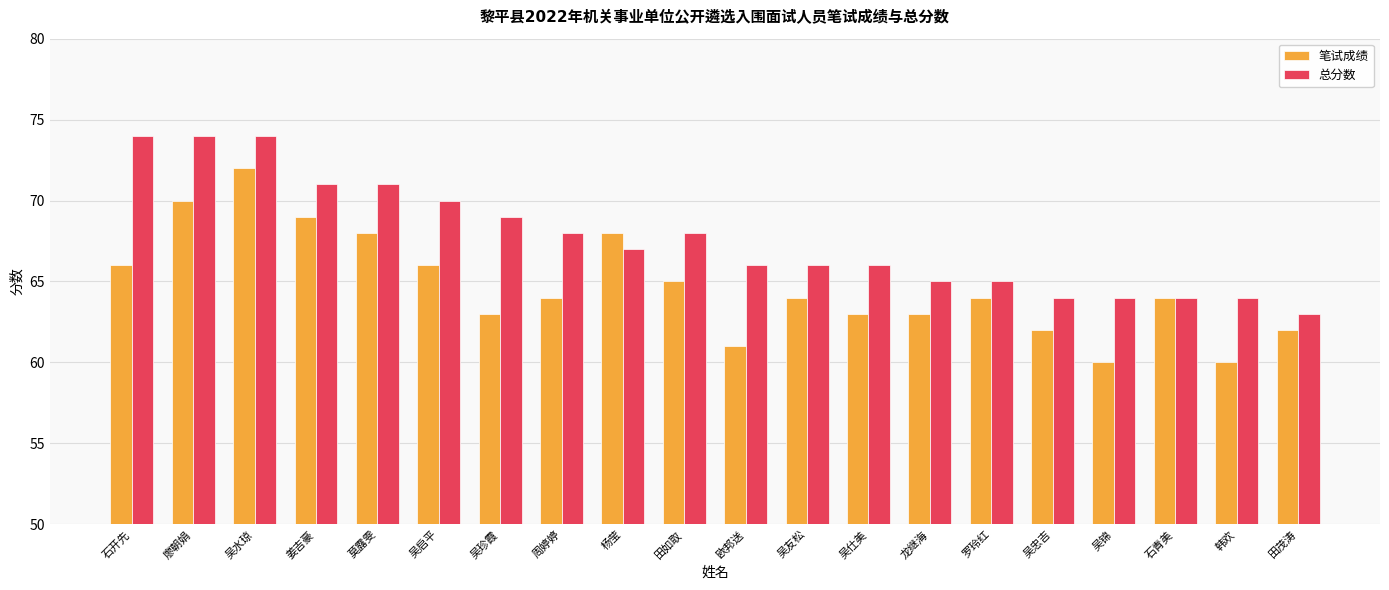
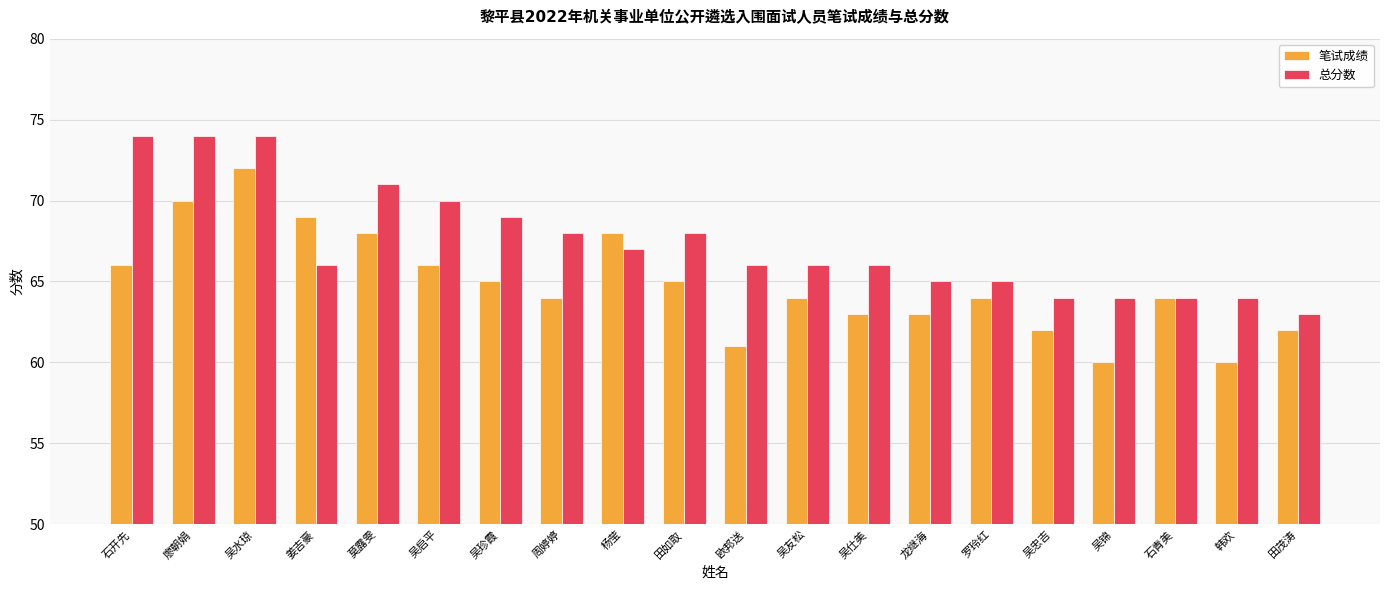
  {
    "笔试成绩": {
      "石开先": 66,
      "廖朝娟": 70,
      "吴水琼": 72,
      "姜吉豪": 69,
      "莫露雯": 68,
      "吴启平": 66,
-     "吴珍霞": 63,
+     "吴珍霞": 65,
      "周婷婷": 64,
      "杨莹": 68,
      "田如取": 65,
      "欧邦送": 61,
      "吴友松": 64,
      "吴仕美": 63,
      "龙继海": 63,
      "罗玲红": 64,
      "吴忠吉": 62,
      "吴锦": 60,
      "石青美": 64,
      "韩欢": 60,
      "田茂涛": 62
    },
    "总分数": {
      "石开先": 74,
      "廖朝娟": 74,
      "吴水琼": 74,
-     "姜吉豪": 71,
+     "姜吉豪": 66,
      "莫露雯": 71,
      "吴启平": 70,
      "吴珍霞": 69,
      "周婷婷": 68,
      "杨莹": 67,
      "田如取": 68,
      "欧邦送": 66,
      "吴友松": 66,
      "吴仕美": 66,
      "龙继海": 65,
      "罗玲红": 65,
      "吴忠吉": 64,
      "吴锦": 64,
      "石青美": 64,
      "韩欢": 64,
      "田茂涛": 63
    }
  }
